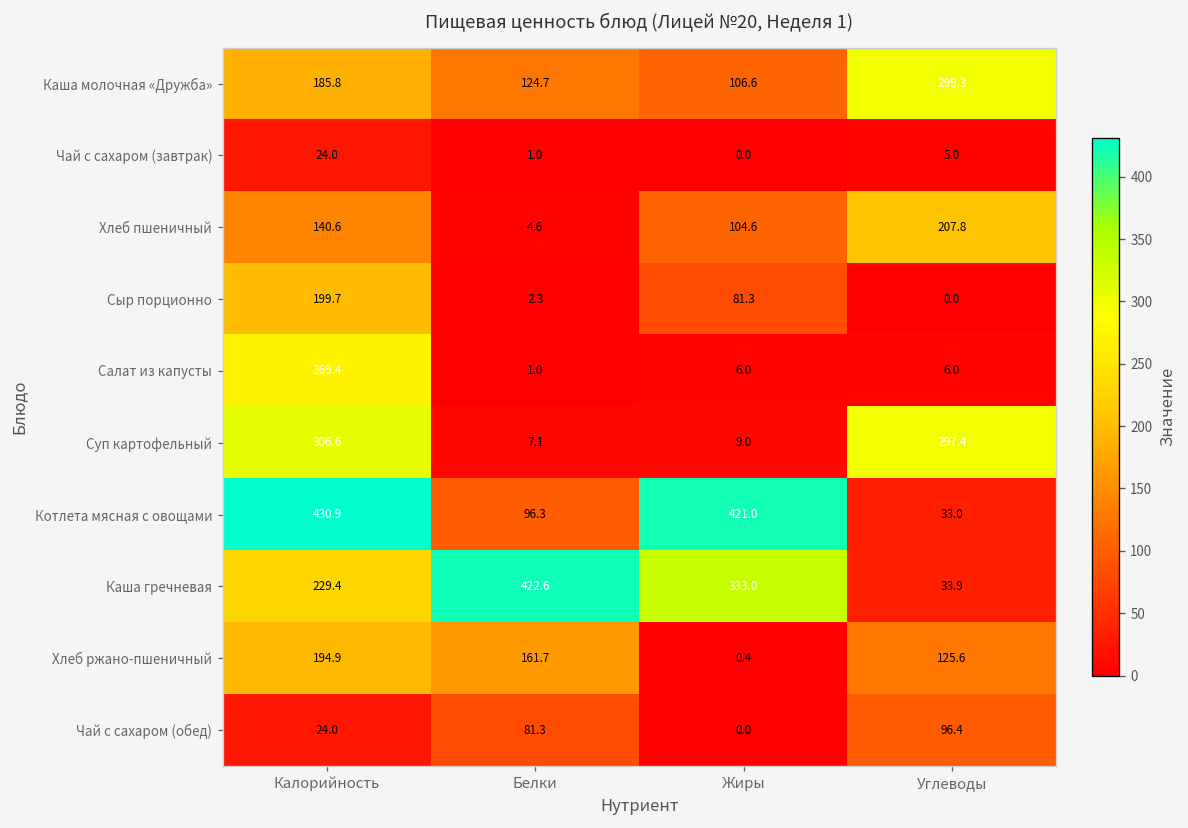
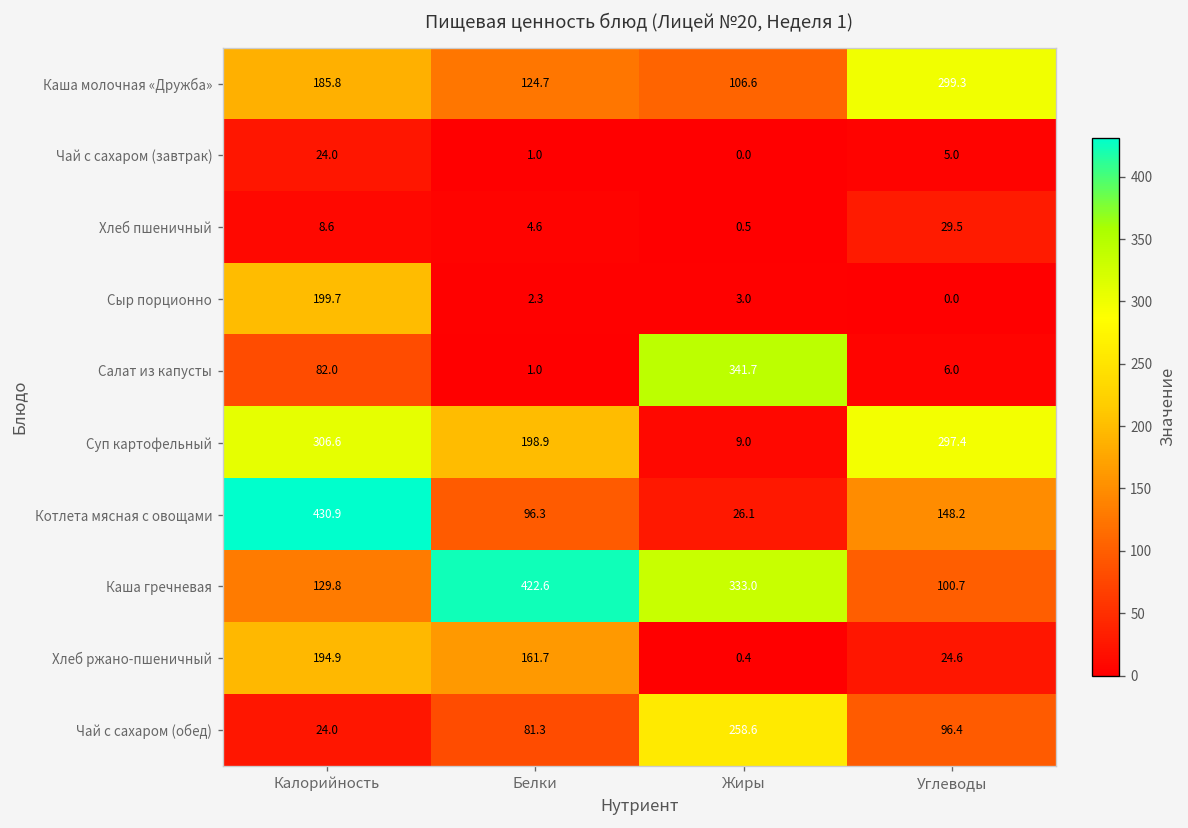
  {
    "Каша молочная «Дружба»": {
      "Калорийность": 185.8,
      "Белки": 124.7,
      "Жиры": 106.6,
      "Углеводы": 299.3
    },
    "Чай с сахаром (завтрак)": {
      "Калорийность": 24.0,
      "Белки": 1.0,
      "Жиры": 0.0,
      "Углеводы": 5.0
    },
    "Хлеб пшеничный": {
-     "Калорийность": 140.6,
+     "Калорийность": 8.6,
      "Белки": 4.6,
-     "Жиры": 104.6,
-     "Углеводы": 207.8
+     "Жиры": 0.5,
+     "Углеводы": 29.5
    },
    "Сыр порционно": {
      "Калорийность": 199.7,
      "Белки": 2.3,
-     "Жиры": 81.3,
+     "Жиры": 3.0,
      "Углеводы": 0.0
    },
    "Салат из капусты": {
-     "Калорийность": 269.4,
+     "Калорийность": 82.0,
      "Белки": 1.0,
-     "Жиры": 6.0,
+     "Жиры": 341.7,
      "Углеводы": 6.0
    },
    "Суп картофельный": {
      "Калорийность": 306.6,
-     "Белки": 7.1,
+     "Белки": 198.9,
      "Жиры": 9.0,
      "Углеводы": 297.4
    },
    "Котлета мясная с овощами": {
      "Калорийность": 430.9,
      "Белки": 96.3,
-     "Жиры": 421.0,
-     "Углеводы": 33.0
+     "Жиры": 26.1,
+     "Углеводы": 148.2
    },
    "Каша гречневая": {
-     "Калорийность": 229.4,
+     "Калорийность": 129.8,
      "Белки": 422.6,
      "Жиры": 333.0,
-     "Углеводы": 33.9
+     "Углеводы": 100.7
    },
    "Хлеб ржано-пшеничный": {
      "Калорийность": 194.9,
      "Белки": 161.7,
      "Жиры": 0.4,
-     "Углеводы": 125.6
+     "Углеводы": 24.6
    },
    "Чай с сахаром (обед)": {
      "Калорийность": 24.0,
      "Белки": 81.3,
-     "Жиры": 0.0,
+     "Жиры": 258.6,
      "Углеводы": 96.4
    }
  }
